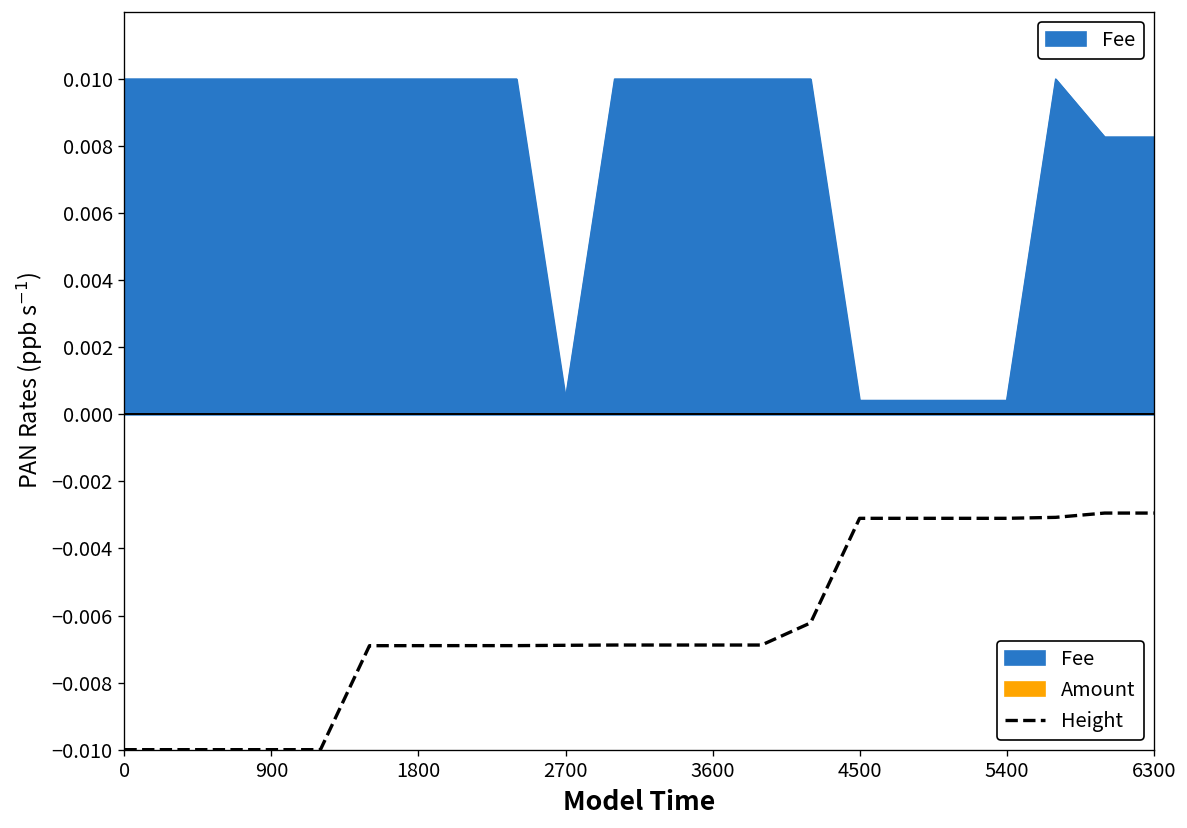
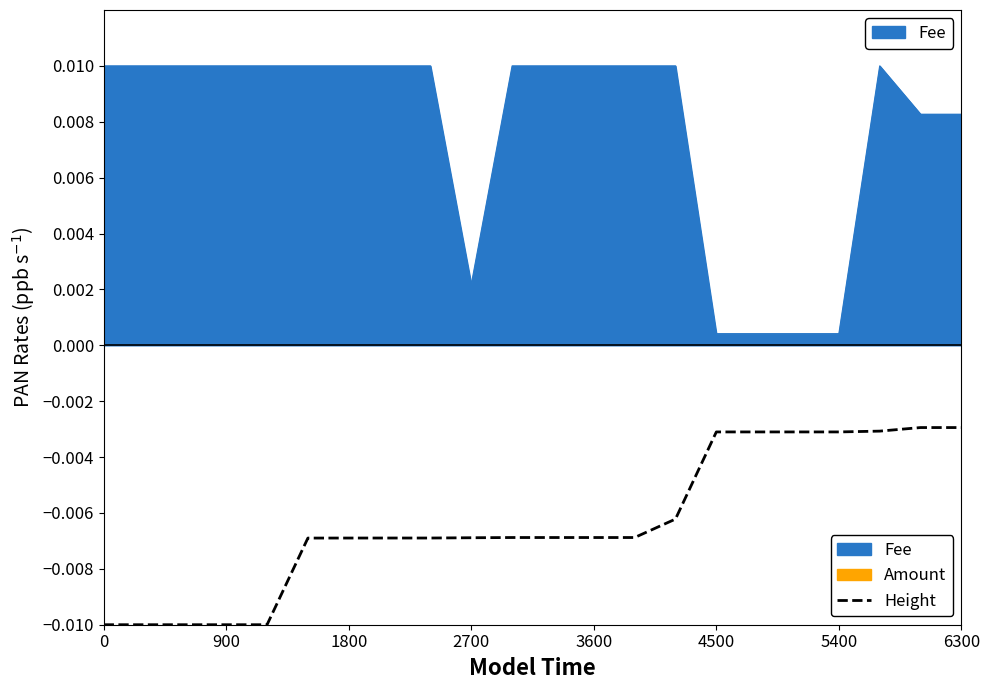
  {
    "Fee": {
      "0": 0.0100,
      "900": 0.0100,
      "1800": 0.0100,
-     "2700": 0.0005,
+     "2700": 0.0022,
      "3600": 0.0100,
      "4500": 0.0004,
      "5400": 0.0004,
      "6300": 0.0083
    },
    "Height": {
      "0": -0.0100,
      "900": -0.0100,
      "1800": -0.0069,
      "2700": -0.0069,
      "3600": -0.0069,
      "4500": -0.0031,
      "5400": -0.0031,
      "6300": -0.0029
    }
  }
